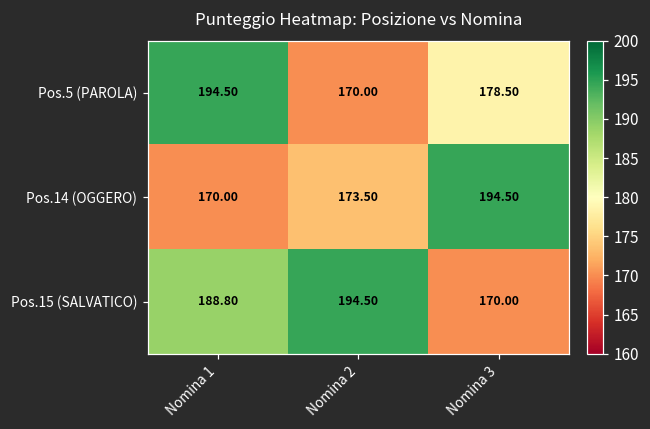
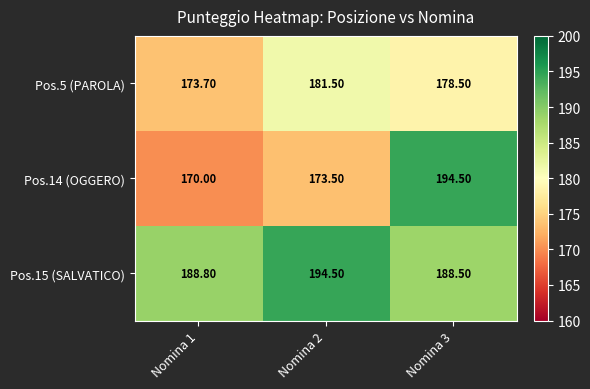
  {
    "Pos.5 (PAROLA)": {
-     "Nomina 1": 194.50,
-     "Nomina 2": 170.00,
+     "Nomina 1": 173.70,
+     "Nomina 2": 181.50,
      "Nomina 3": 178.50
    },
    "Pos.14 (OGGERO)": {
      "Nomina 1": 170.00,
      "Nomina 2": 173.50,
      "Nomina 3": 194.50
    },
    "Pos.15 (SALVATICO)": {
      "Nomina 1": 188.80,
      "Nomina 2": 194.50,
-     "Nomina 3": 170.00
+     "Nomina 3": 188.50
    }
  }
